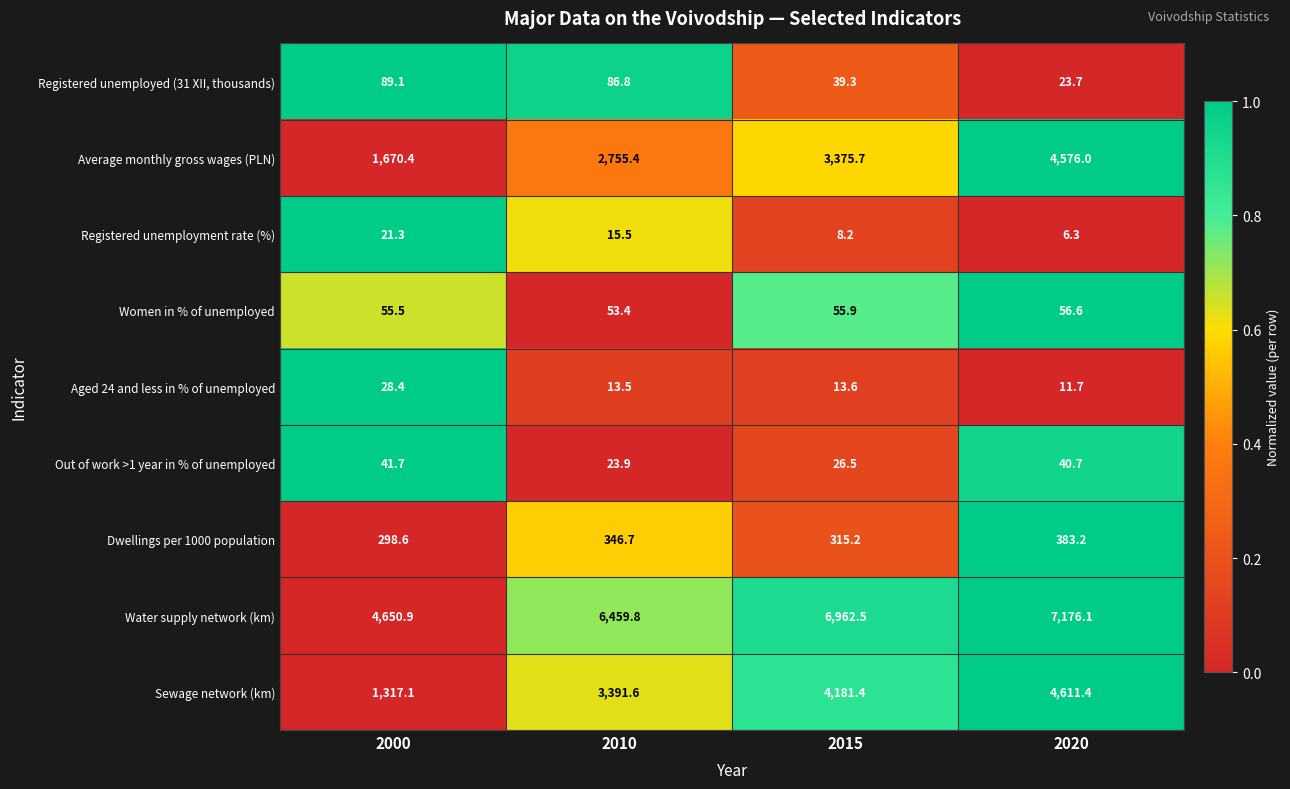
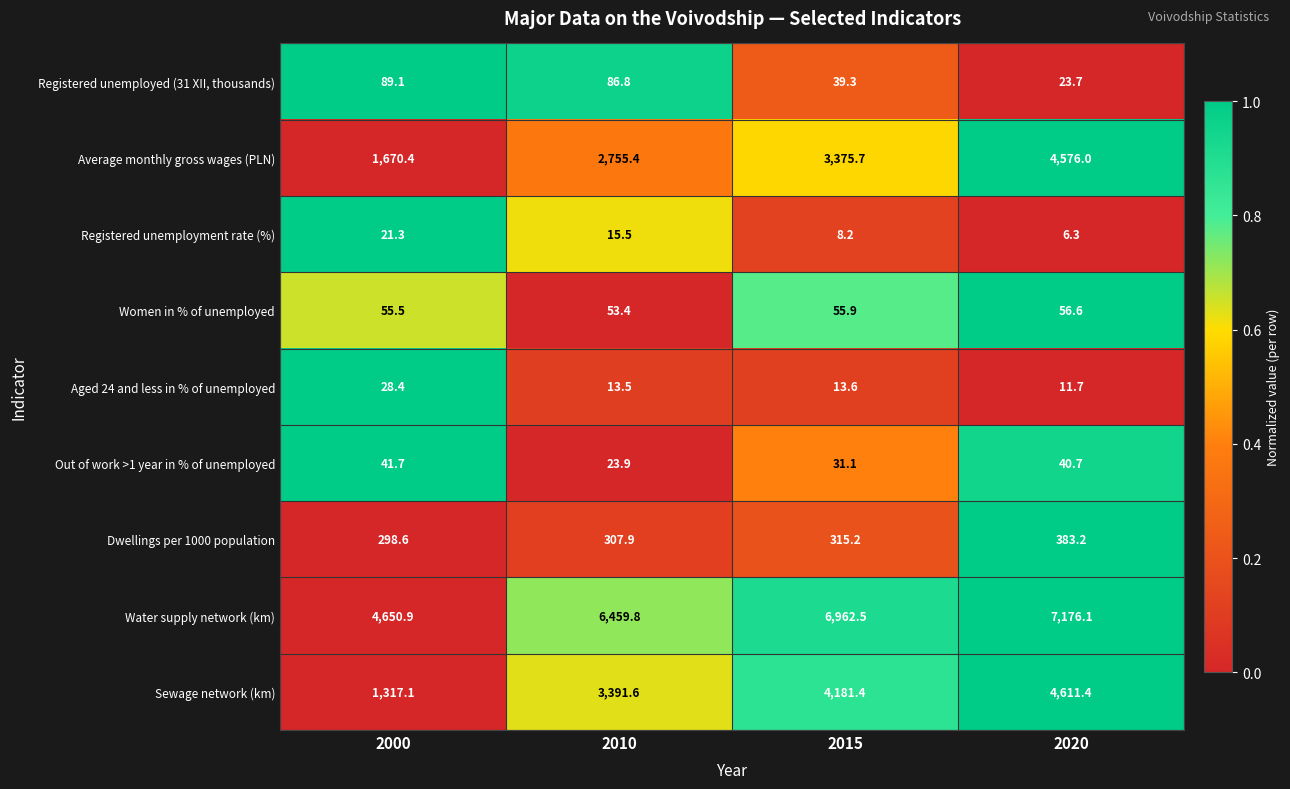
  {
    "Registered unemployed (31 XII, thousands)": {
      "2000": "89.1",
      "2010": "86.8",
      "2015": "39.3",
      "2020": "23.7"
    },
    "Average monthly gross wages (PLN)": {
      "2000": "1,670.4",
      "2010": "2,755.4",
      "2015": "3,375.7",
      "2020": "4,576.0"
    },
    "Registered unemployment rate (%)": {
      "2000": "21.3",
      "2010": "15.5",
      "2015": "8.2",
      "2020": "6.3"
    },
    "Women in % of unemployed": {
      "2000": "55.5",
      "2010": "53.4",
      "2015": "55.9",
      "2020": "56.6"
    },
    "Aged 24 and less in % of unemployed": {
      "2000": "28.4",
      "2010": "13.5",
      "2015": "13.6",
      "2020": "11.7"
    },
    "Out of work >1 year in % of unemployed": {
      "2000": "41.7",
      "2010": "23.9",
-     "2015": "26.5",
+     "2015": "31.1",
      "2020": "40.7"
    },
    "Dwellings per 1000 population": {
      "2000": "298.6",
-     "2010": "346.7",
+     "2010": "307.9",
      "2015": "315.2",
      "2020": "383.2"
    },
    "Water supply network (km)": {
      "2000": "4,650.9",
      "2010": "6,459.8",
      "2015": "6,962.5",
      "2020": "7,176.1"
    },
    "Sewage network (km)": {
      "2000": "1,317.1",
      "2010": "3,391.6",
      "2015": "4,181.4",
      "2020": "4,611.4"
    }
  }
